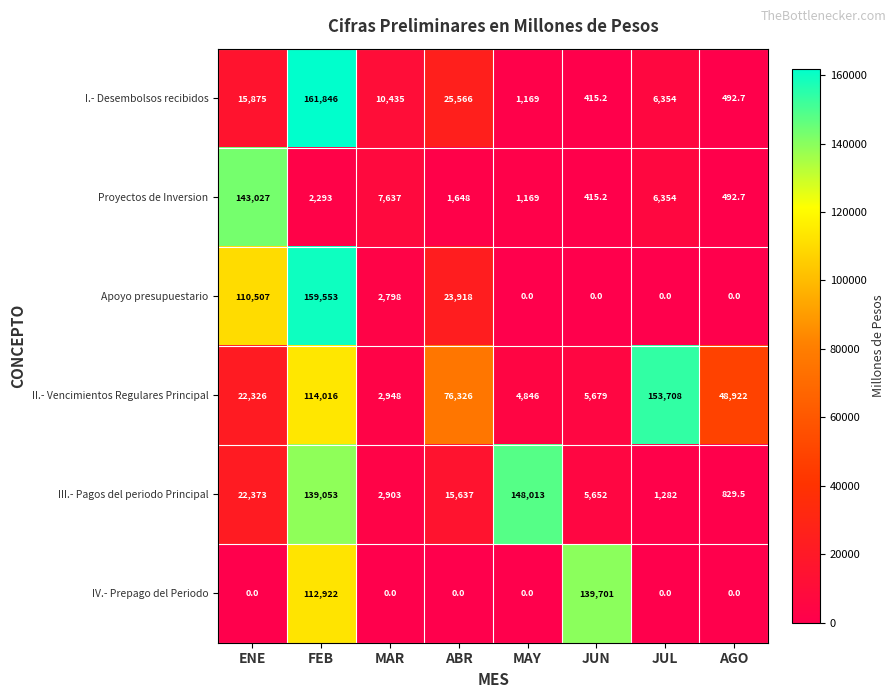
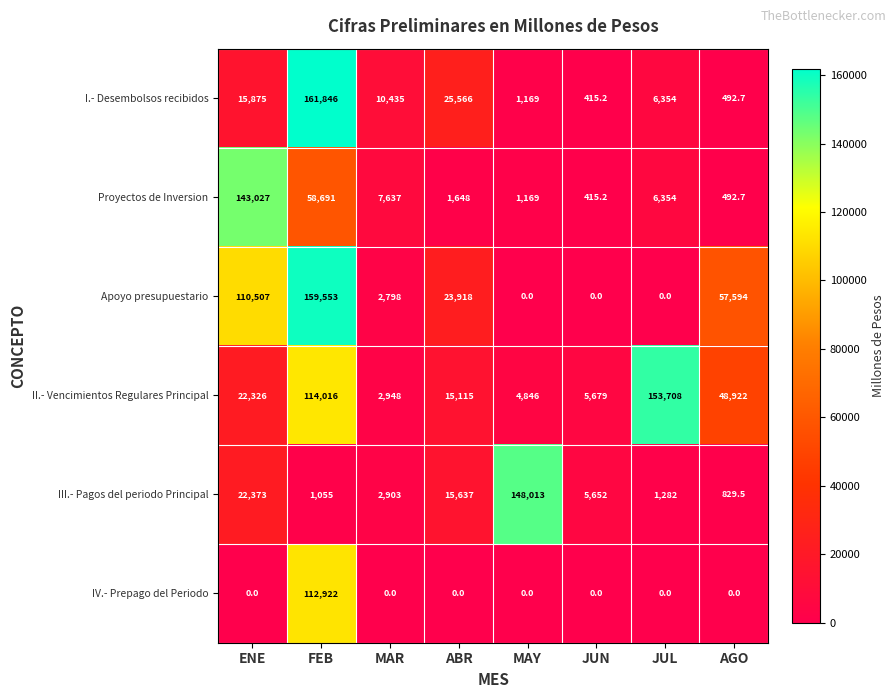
  {
    "I.- Desembolsos recibidos": {
      "ENE": "15,875",
      "FEB": "161,846",
      "MAR": "10,435",
      "ABR": "25,566",
      "MAY": "1,169",
      "JUN": "415.2",
      "JUL": "6,354",
      "AGO": "492.7"
    },
    "Proyectos de Inversion": {
      "ENE": "143,027",
-     "FEB": "2,293",
+     "FEB": "58,691",
      "MAR": "7,637",
      "ABR": "1,648",
      "MAY": "1,169",
      "JUN": "415.2",
      "JUL": "6,354",
      "AGO": "492.7"
    },
    "Apoyo presupuestario": {
      "ENE": "110,507",
      "FEB": "159,553",
      "MAR": "2,798",
      "ABR": "23,918",
      "MAY": "0.0",
      "JUN": "0.0",
      "JUL": "0.0",
-     "AGO": "0.0"
+     "AGO": "57,594"
    },
    "II.- Vencimientos Regulares Principal": {
      "ENE": "22,326",
      "FEB": "114,016",
      "MAR": "2,948",
-     "ABR": "76,326",
+     "ABR": "15,115",
      "MAY": "4,846",
      "JUN": "5,679",
      "JUL": "153,708",
      "AGO": "48,922"
    },
    "III.- Pagos del periodo Principal": {
      "ENE": "22,373",
-     "FEB": "139,053",
+     "FEB": "1,055",
      "MAR": "2,903",
      "ABR": "15,637",
      "MAY": "148,013",
      "JUN": "5,652",
      "JUL": "1,282",
      "AGO": "829.5"
    },
    "IV.- Prepago del Periodo": {
      "ENE": "0.0",
      "FEB": "112,922",
      "MAR": "0.0",
      "ABR": "0.0",
      "MAY": "0.0",
-     "JUN": "139,701",
+     "JUN": "0.0",
      "JUL": "0.0",
      "AGO": "0.0"
    }
  }
